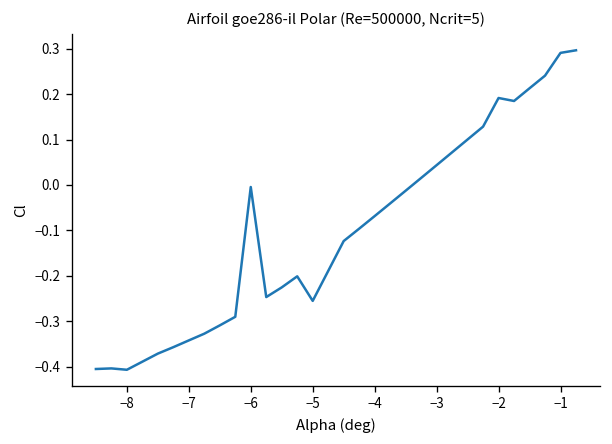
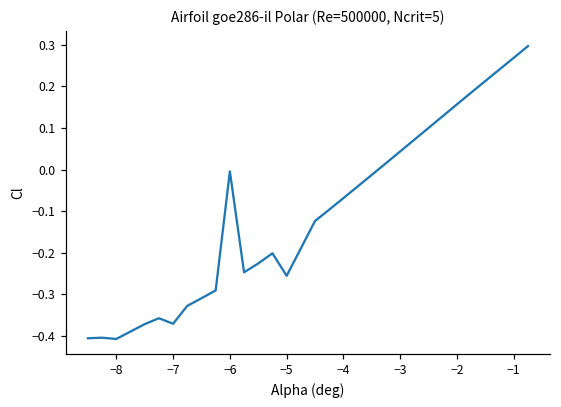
  {
    "−8": -0.41,
-   "−7": -0.34,
+   "−7": -0.37,
    "−6": 0.00,
    "−5": -0.26,
    "−4": -0.07,
    "−3": 0.04,
-   "−2": 0.19,
-   "−1": 0.29
+   "−2": 0.16,
+   "−1": 0.27
  }
